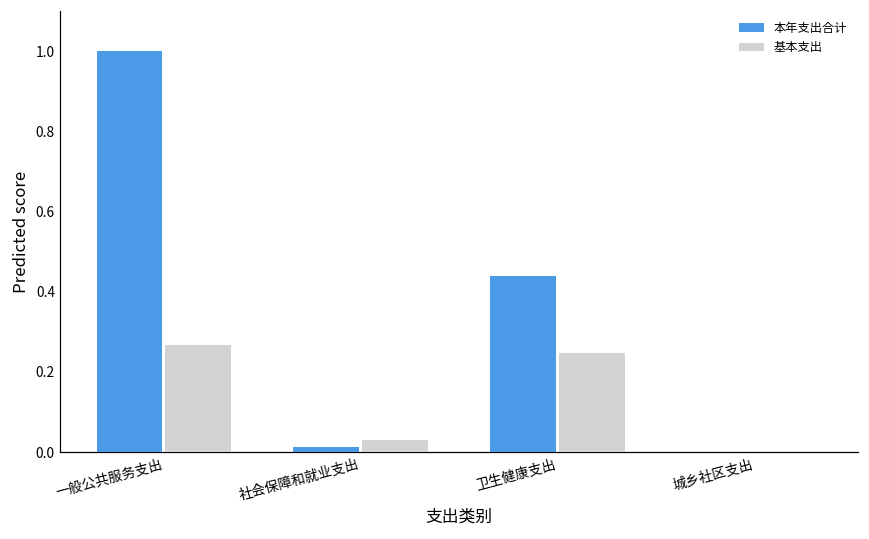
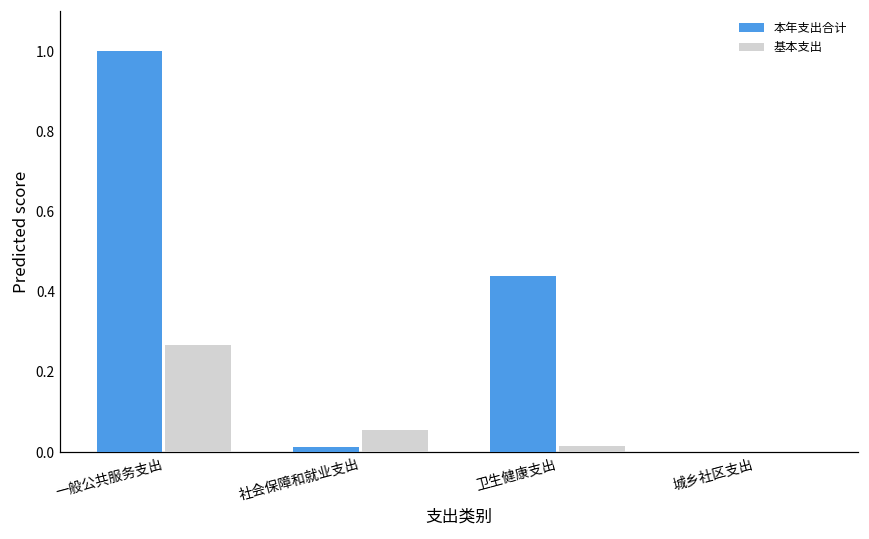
  {
    "本年支出合计": {
      "一般公共服务支出": 1.00,
      "社会保障和就业支出": 0.01,
      "卫生健康支出": 0.44
    },
    "基本支出": {
      "一般公共服务支出": 0.27,
-     "社会保障和就业支出": 0.03,
-     "卫生健康支出": 0.25
+     "社会保障和就业支出": 0.06,
+     "卫生健康支出": 0.02
    }
  }
